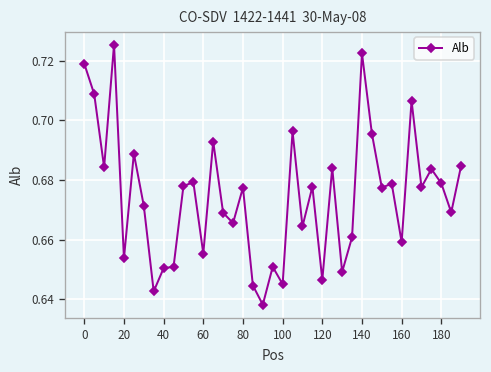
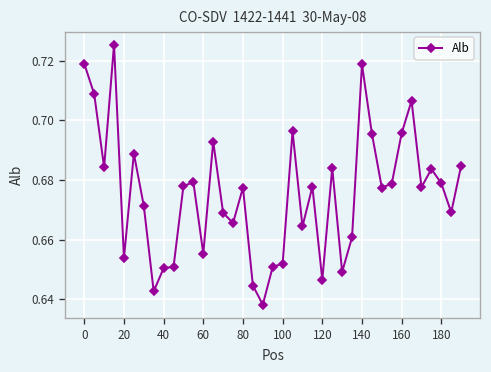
  {
    "0": 0.719,
    "20": 0.654,
    "40": 0.650,
    "60": 0.655,
    "80": 0.677,
-   "100": 0.645,
+   "100": 0.652,
    "120": 0.646,
-   "140": 0.722,
-   "160": 0.659,
+   "140": 0.719,
+   "160": 0.696,
    "180": 0.679
  }
